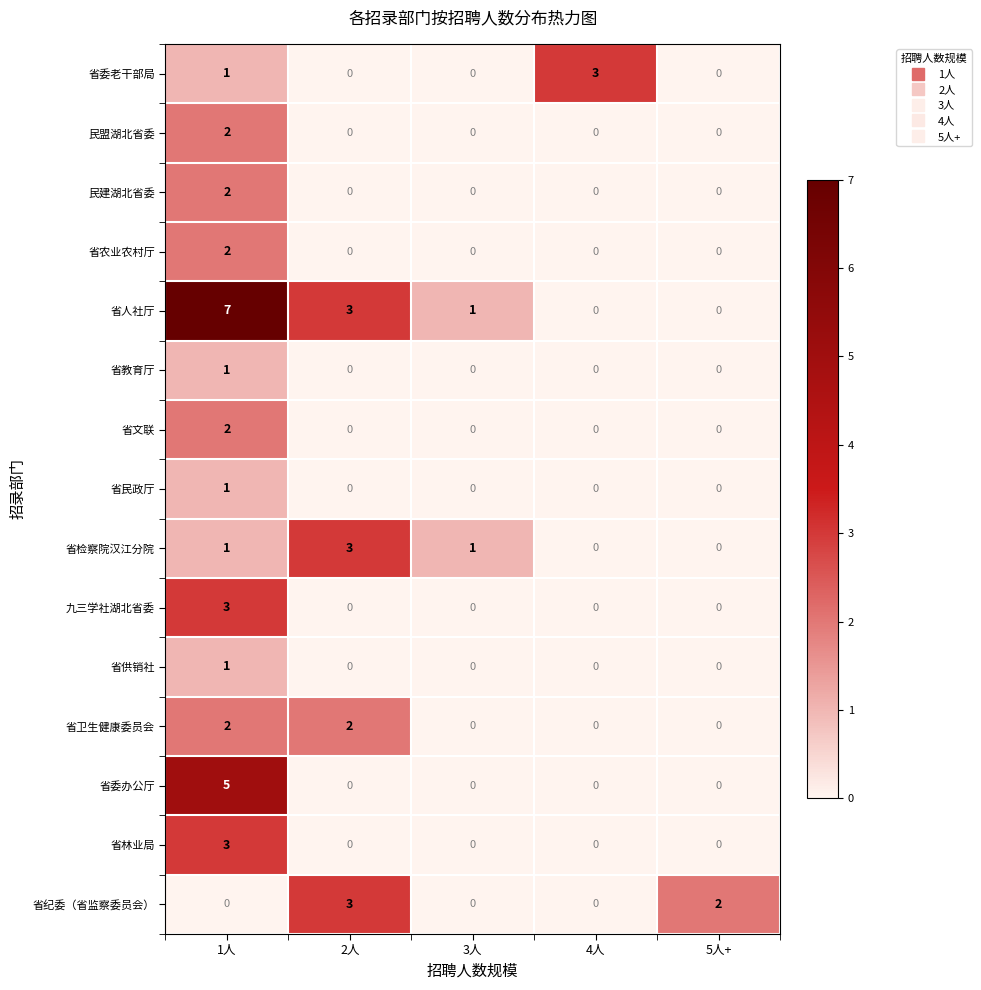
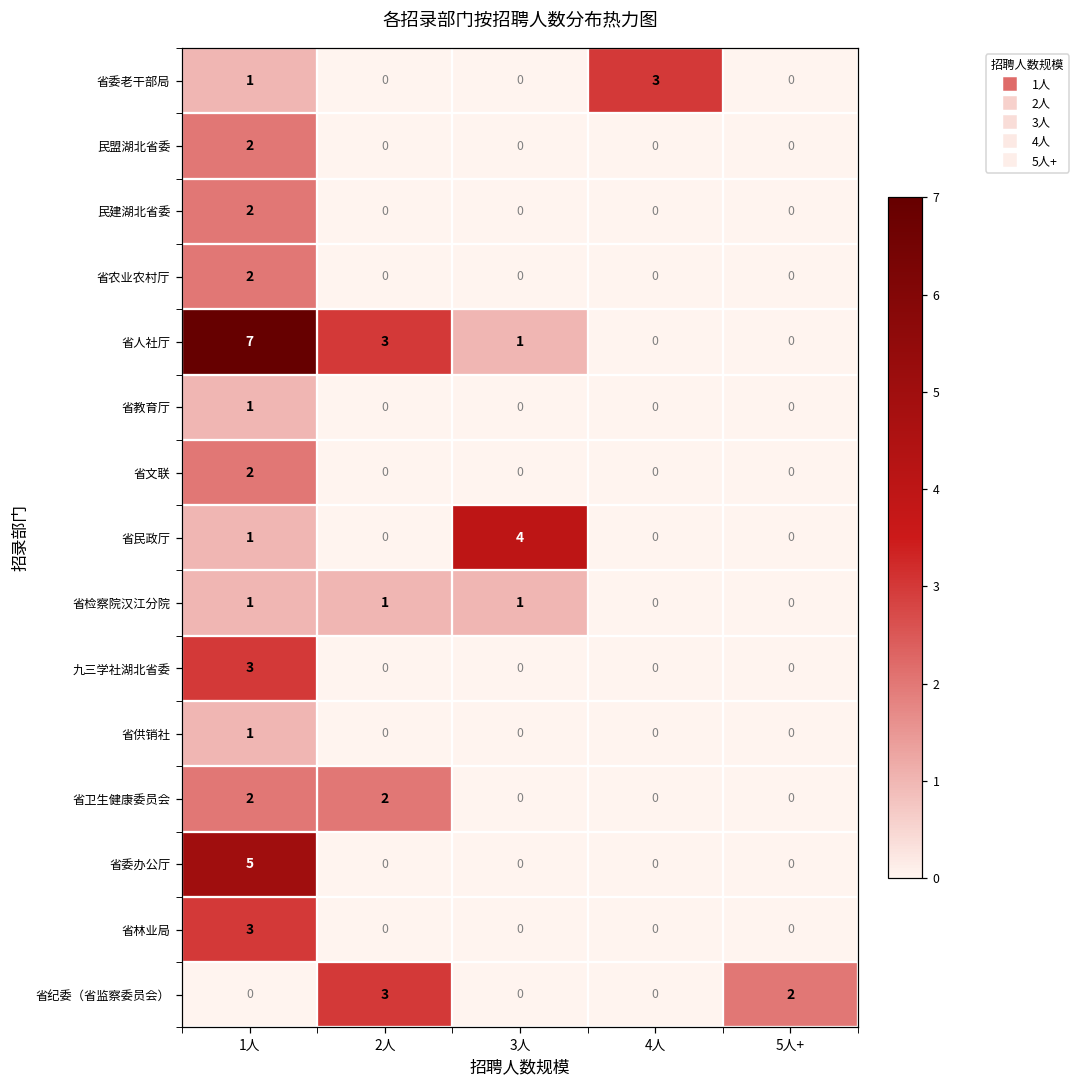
  {
    "省委老干部局": {
      "1人": 1,
      "2人": 0,
      "3人": 0,
      "4人": 3,
      "5人+": 0
    },
    "民盟湖北省委": {
      "1人": 2,
      "2人": 0,
      "3人": 0,
      "4人": 0,
      "5人+": 0
    },
    "民建湖北省委": {
      "1人": 2,
      "2人": 0,
      "3人": 0,
      "4人": 0,
      "5人+": 0
    },
    "省农业农村厅": {
      "1人": 2,
      "2人": 0,
      "3人": 0,
      "4人": 0,
      "5人+": 0
    },
    "省人社厅": {
      "1人": 7,
      "2人": 3,
      "3人": 1,
      "4人": 0,
      "5人+": 0
    },
    "省教育厅": {
      "1人": 1,
      "2人": 0,
      "3人": 0,
      "4人": 0,
      "5人+": 0
    },
    "省文联": {
      "1人": 2,
      "2人": 0,
      "3人": 0,
      "4人": 0,
      "5人+": 0
    },
    "省民政厅": {
      "1人": 1,
      "2人": 0,
-     "3人": 0,
+     "3人": 4,
      "4人": 0,
      "5人+": 0
    },
    "省检察院汉江分院": {
      "1人": 1,
-     "2人": 3,
+     "2人": 1,
      "3人": 1,
      "4人": 0,
      "5人+": 0
    },
    "九三学社湖北省委": {
      "1人": 3,
      "2人": 0,
      "3人": 0,
      "4人": 0,
      "5人+": 0
    },
    "省供销社": {
      "1人": 1,
      "2人": 0,
      "3人": 0,
      "4人": 0,
      "5人+": 0
    },
    "省卫生健康委员会": {
      "1人": 2,
      "2人": 2,
      "3人": 0,
      "4人": 0,
      "5人+": 0
    },
    "省委办公厅": {
      "1人": 5,
      "2人": 0,
      "3人": 0,
      "4人": 0,
      "5人+": 0
    },
    "省林业局": {
      "1人": 3,
      "2人": 0,
      "3人": 0,
      "4人": 0,
      "5人+": 0
    },
    "省纪委（省监察委员会）": {
      "1人": 0,
      "2人": 3,
      "3人": 0,
      "4人": 0,
      "5人+": 2
    }
  }
